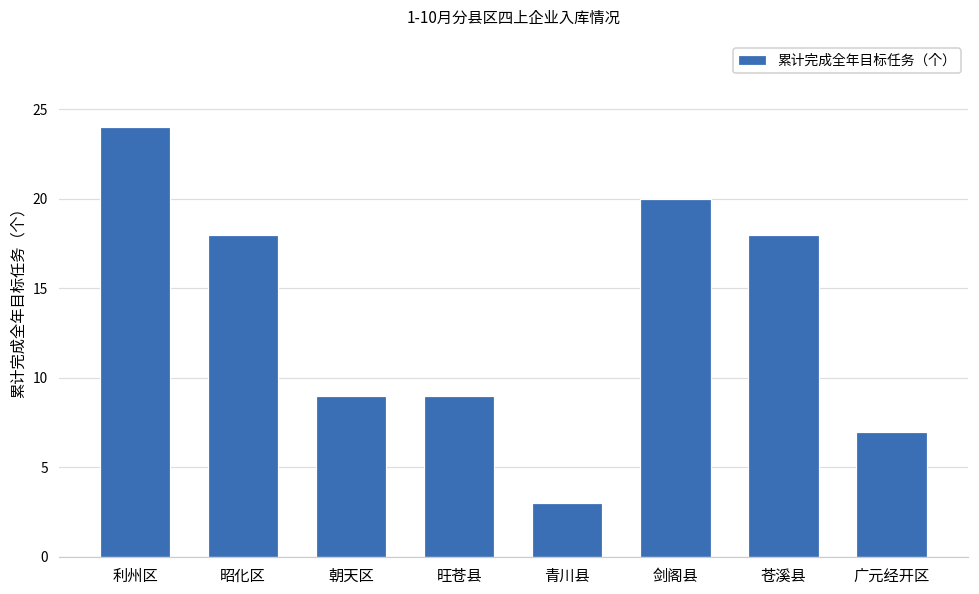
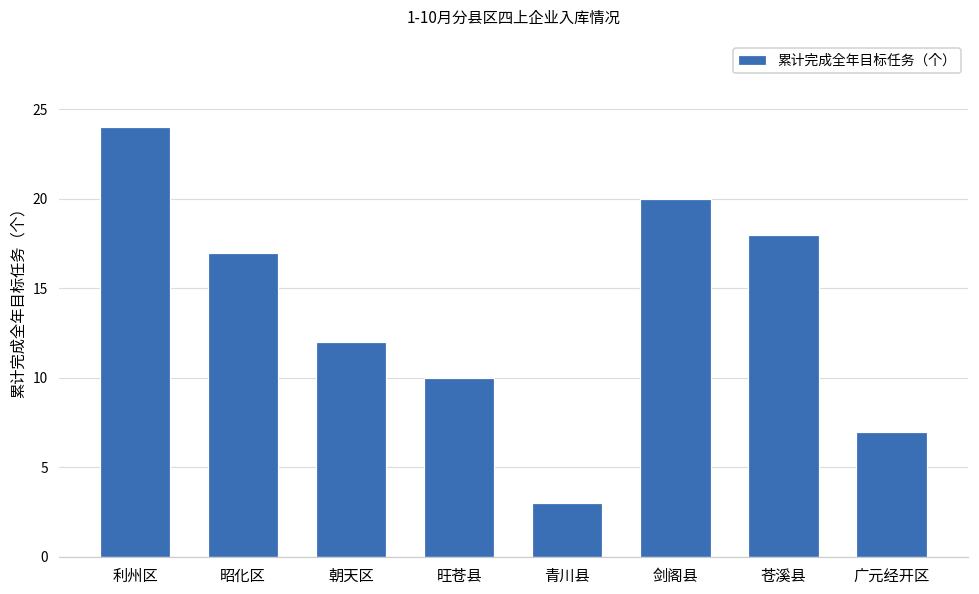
  {
    "利州区": 24,
-   "昭化区": 18,
-   "朝天区": 9,
-   "旺苍县": 9,
+   "昭化区": 17,
+   "朝天区": 12,
+   "旺苍县": 10,
    "青川县": 3,
    "剑阁县": 20,
    "苍溪县": 18,
    "广元经开区": 7
  }
